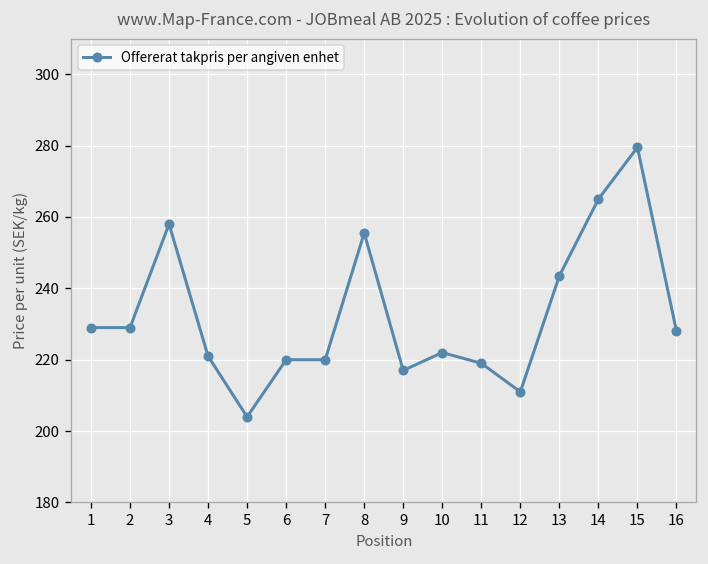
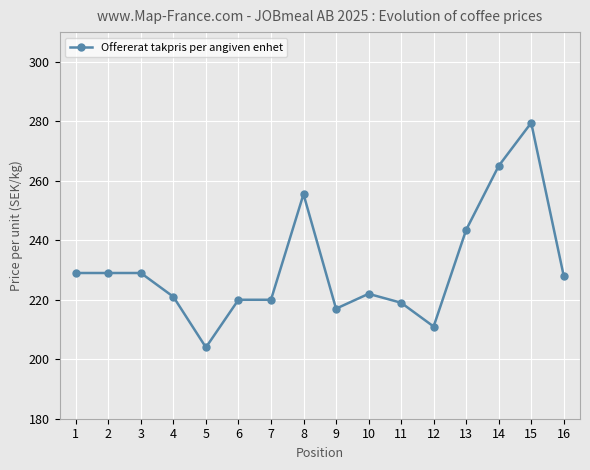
  {
    "1": 229,
    "2": 229,
-   "3": 258,
+   "3": 229,
    "4": 221,
    "5": 204,
    "6": 220,
    "7": 220,
    "8": 256,
    "9": 217,
    "10": 222,
    "11": 219,
    "12": 211,
    "13": 244,
    "14": 265,
    "15": 280,
    "16": 228
  }
